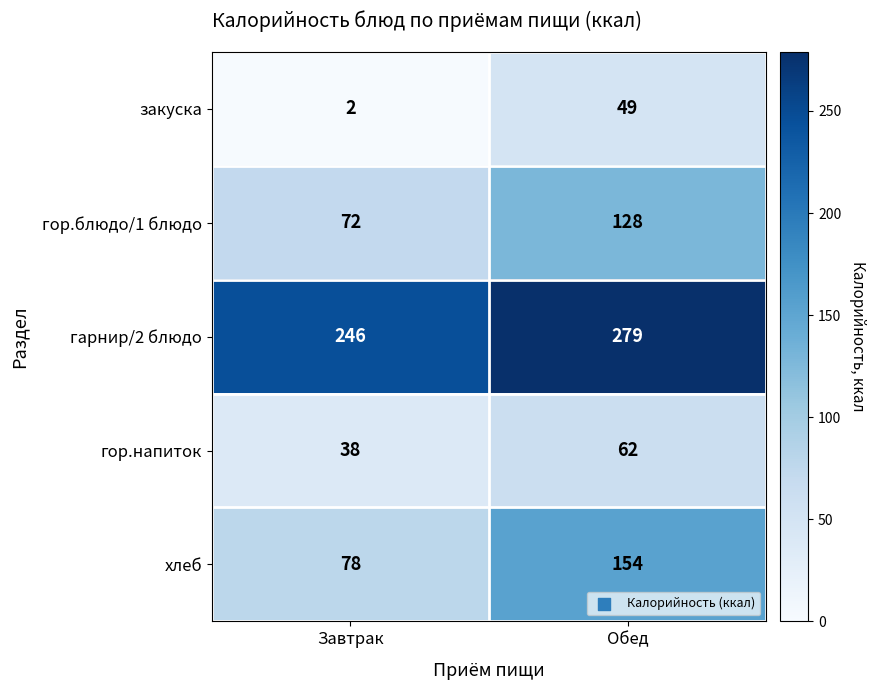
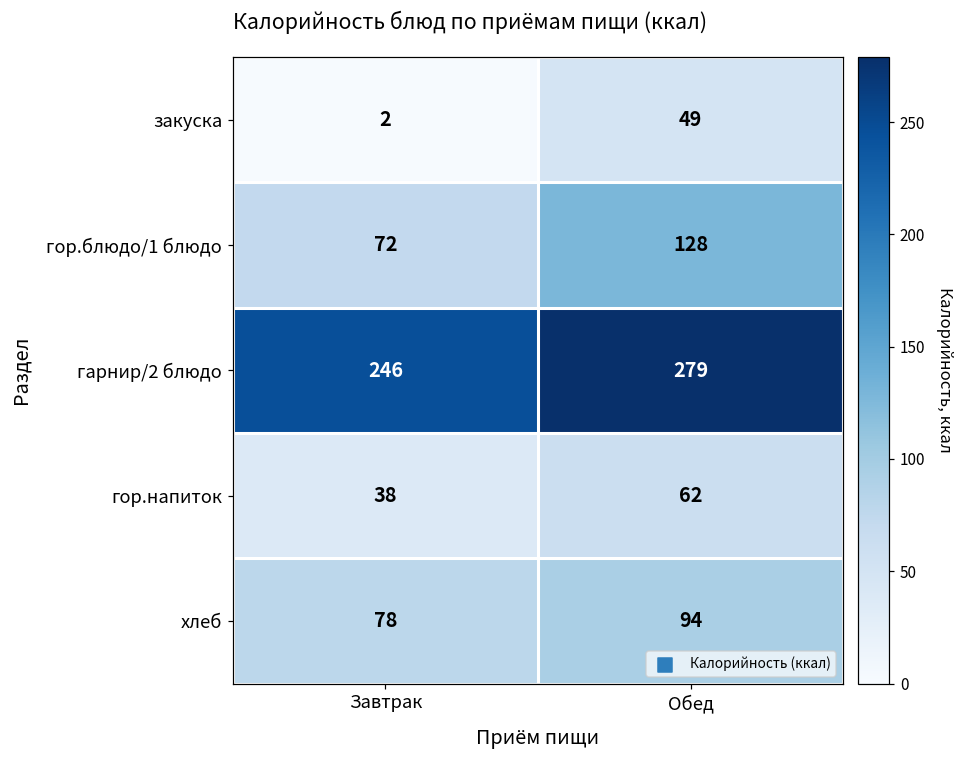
  {
    "закуска": {
      "Завтрак": 2,
      "Обед": 49
    },
    "гор.блюдо/1 блюдо": {
      "Завтрак": 72,
      "Обед": 128
    },
    "гарнир/2 блюдо": {
      "Завтрак": 246,
      "Обед": 279
    },
    "гор.напиток": {
      "Завтрак": 38,
      "Обед": 62
    },
    "хлеб": {
      "Завтрак": 78,
-     "Обед": 154
+     "Обед": 94
    }
  }
